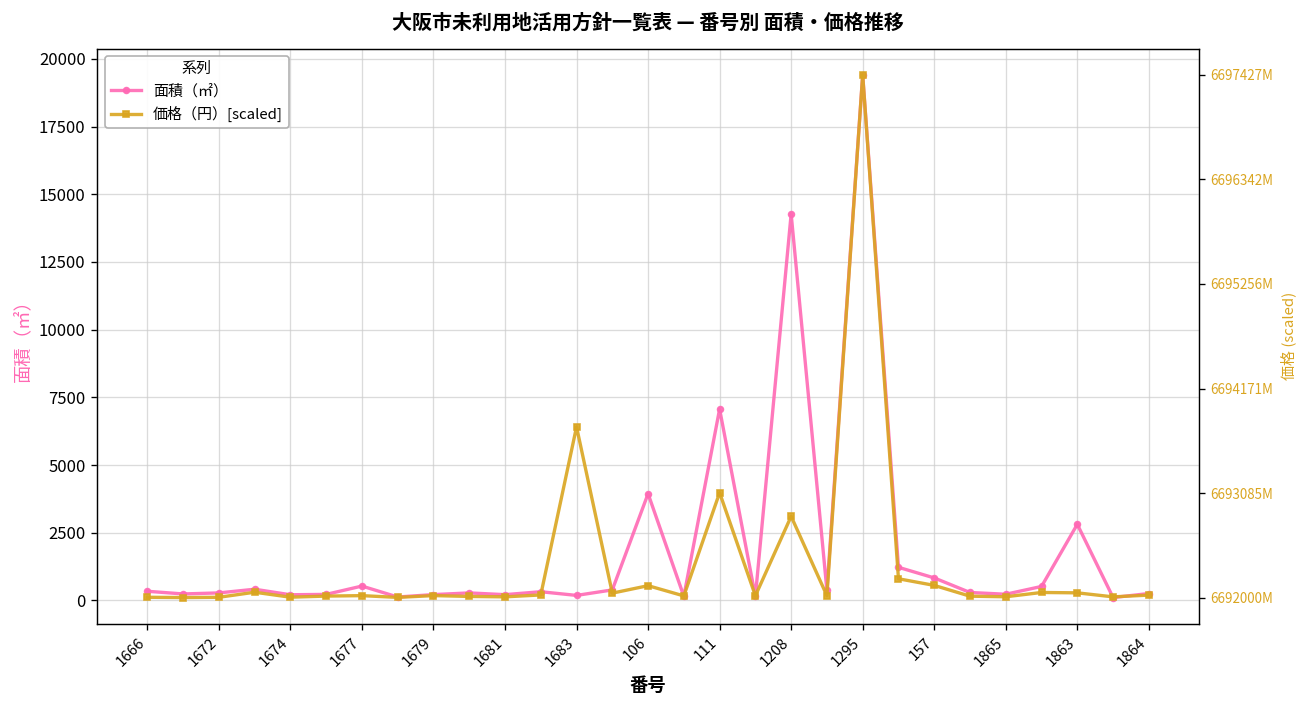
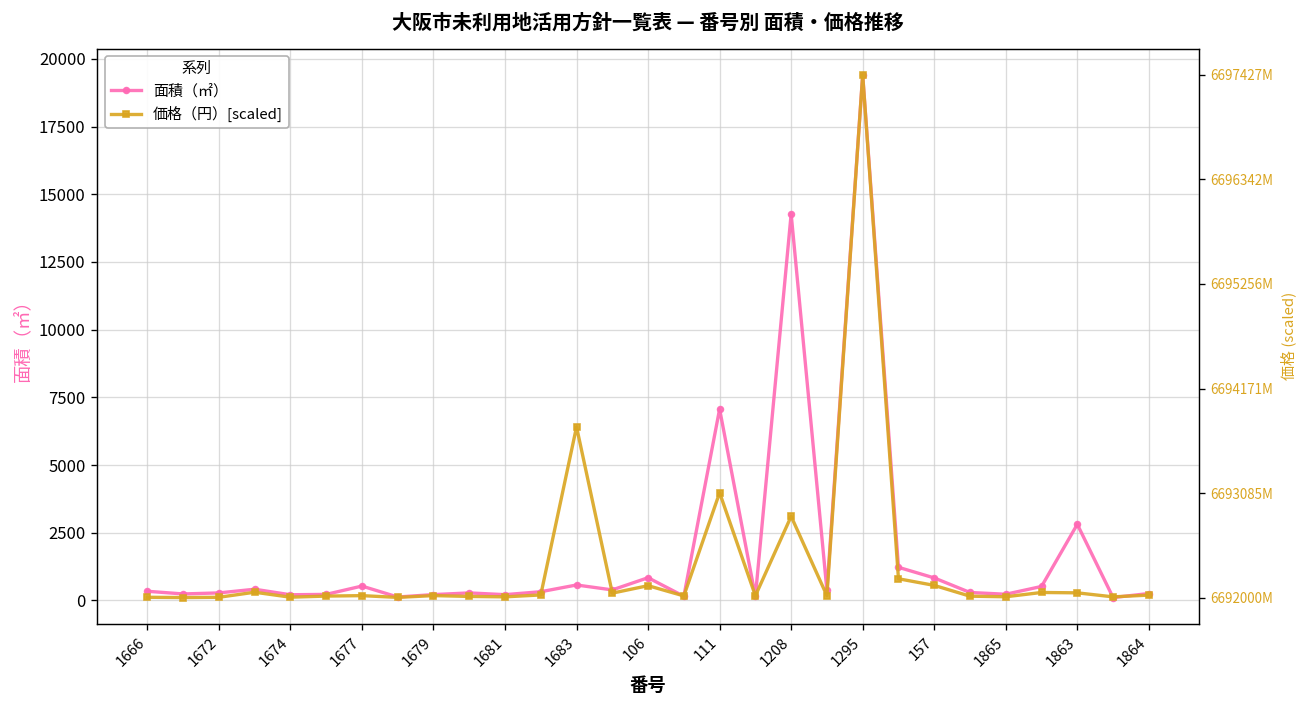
  {
    "面積（㎡）": {
      "1666": 300,
      "1672": 300,
      "1677": 500,
-     "1683": 200,
-     "106": 3900,
+     "1683": 600,
+     "106": 800,
      "111": 7100,
      "1208": 14300,
      "157": 800,
      "1863": 2800
    },
    "価格（円）[scaled]": {
      "1666": 100,
      "1672": 100,
      "1677": 200,
      "1683": 6400,
      "106": 500,
      "111": 4000,
      "1208": 3100,
      "157": 600,
      "1863": 300
    }
  }
